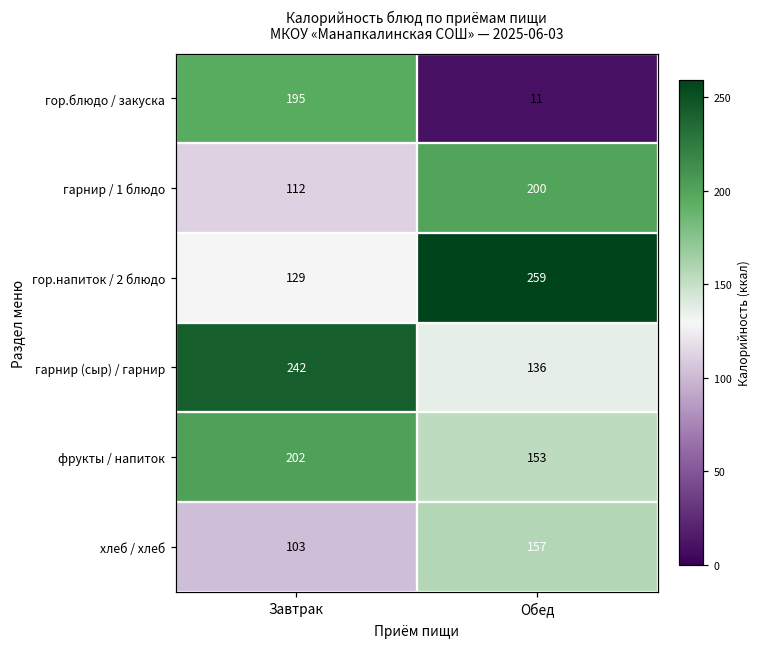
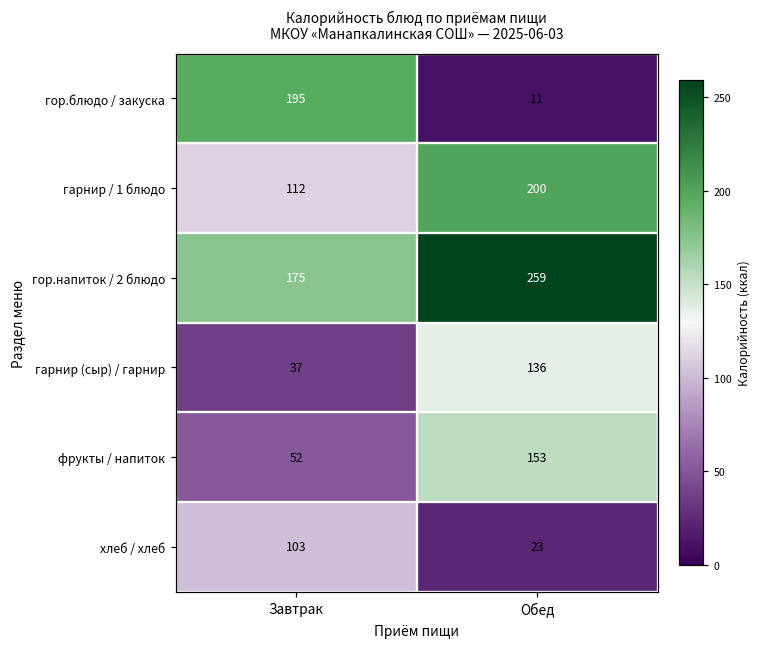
  {
    "гор.блюдо / закуска": {
      "Завтрак": 195,
      "Обед": 11
    },
    "гарнир / 1 блюдо": {
      "Завтрак": 112,
      "Обед": 200
    },
    "гор.напиток / 2 блюдо": {
-     "Завтрак": 129,
+     "Завтрак": 175,
      "Обед": 259
    },
    "гарнир (сыр) / гарнир": {
-     "Завтрак": 242,
+     "Завтрак": 37,
      "Обед": 136
    },
    "фрукты / напиток": {
-     "Завтрак": 202,
+     "Завтрак": 52,
      "Обед": 153
    },
    "хлеб / хлеб": {
      "Завтрак": 103,
-     "Обед": 157
+     "Обед": 23
    }
  }
